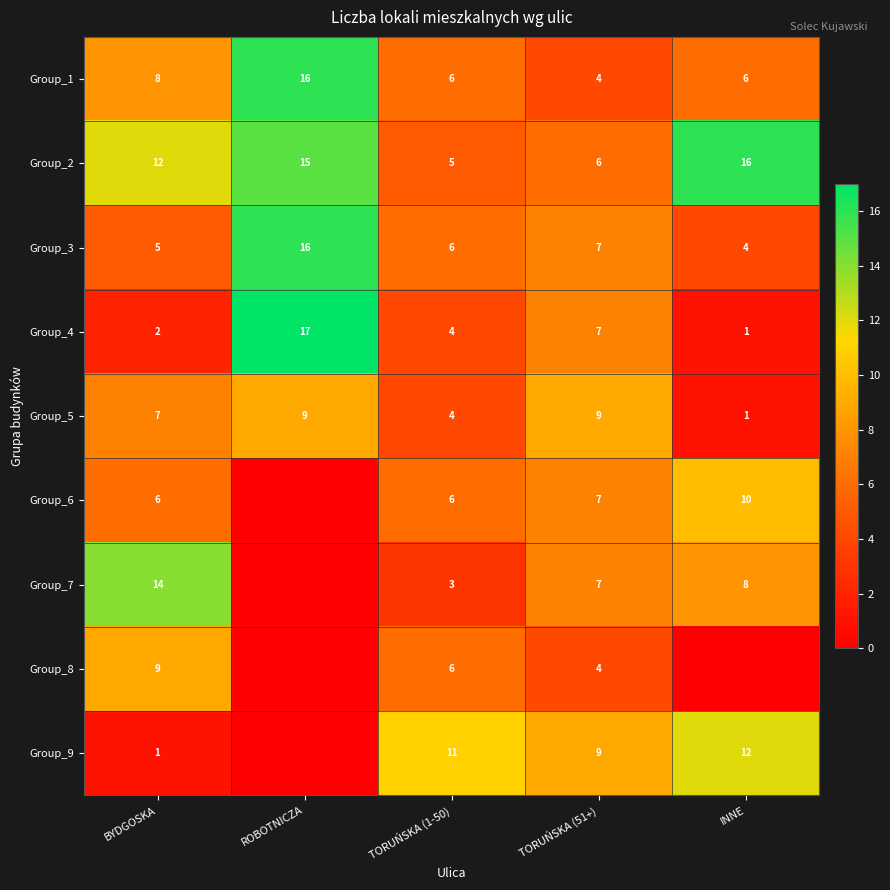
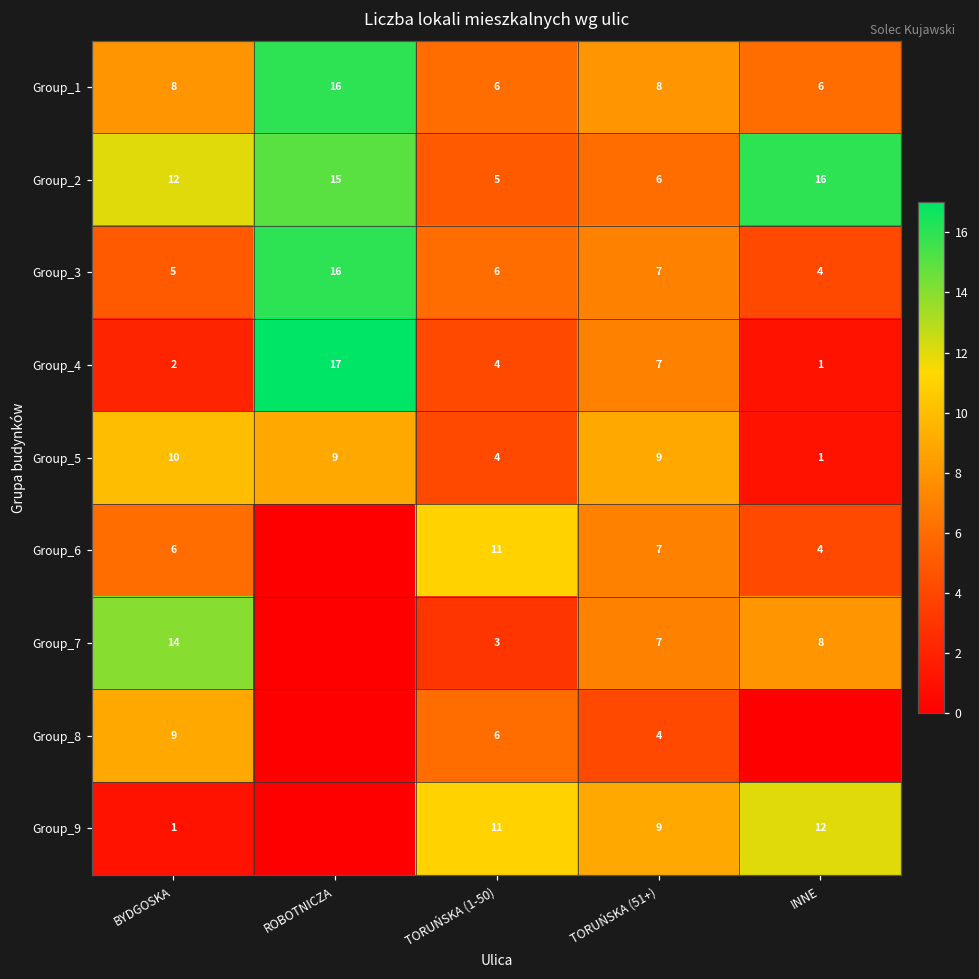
  {
    "Group_1": {
      "BYDGOSKA": 8,
      "ROBOTNICZA": 16,
      "TORUŃSKA (1-50)": 6,
-     "TORUŃSKA (51+)": 4,
+     "TORUŃSKA (51+)": 8,
      "INNE": 6
    },
    "Group_2": {
      "BYDGOSKA": 12,
      "ROBOTNICZA": 15,
      "TORUŃSKA (1-50)": 5,
      "TORUŃSKA (51+)": 6,
      "INNE": 16
    },
    "Group_3": {
      "BYDGOSKA": 5,
      "ROBOTNICZA": 16,
      "TORUŃSKA (1-50)": 6,
      "TORUŃSKA (51+)": 7,
      "INNE": 4
    },
    "Group_4": {
      "BYDGOSKA": 2,
      "ROBOTNICZA": 17,
      "TORUŃSKA (1-50)": 4,
      "TORUŃSKA (51+)": 7,
      "INNE": 1
    },
    "Group_5": {
-     "BYDGOSKA": 7,
+     "BYDGOSKA": 10,
      "ROBOTNICZA": 9,
      "TORUŃSKA (1-50)": 4,
      "TORUŃSKA (51+)": 9,
      "INNE": 1
    },
    "Group_6": {
      "BYDGOSKA": 6,
-     "TORUŃSKA (1-50)": 6,
+     "TORUŃSKA (1-50)": 11,
      "TORUŃSKA (51+)": 7,
-     "INNE": 10
+     "INNE": 4
    },
    "Group_7": {
      "BYDGOSKA": 14,
      "TORUŃSKA (1-50)": 3,
      "TORUŃSKA (51+)": 7,
      "INNE": 8
    },
    "Group_8": {
      "BYDGOSKA": 9,
      "TORUŃSKA (1-50)": 6,
      "TORUŃSKA (51+)": 4
    },
    "Group_9": {
      "BYDGOSKA": 1,
      "TORUŃSKA (1-50)": 11,
      "TORUŃSKA (51+)": 9,
      "INNE": 12
    }
  }
